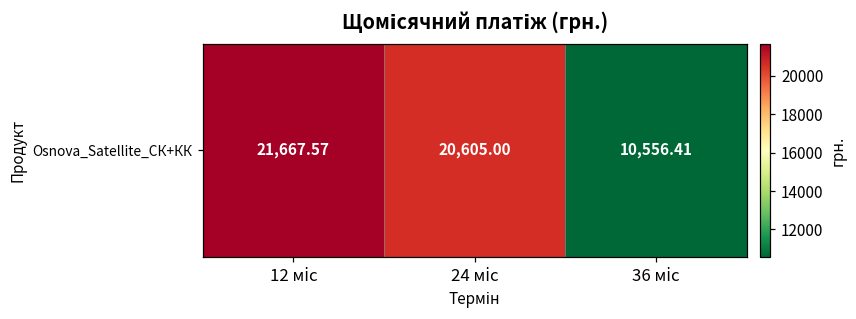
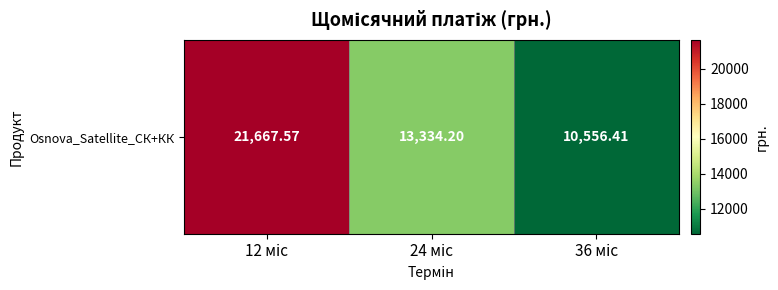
  {
    "Osnova_Satellite_СК+КК": {
      "12 міс": "21,667.57",
-     "24 міс": "20,605.00",
+     "24 міс": "13,334.20",
      "36 міс": "10,556.41"
    }
  }
